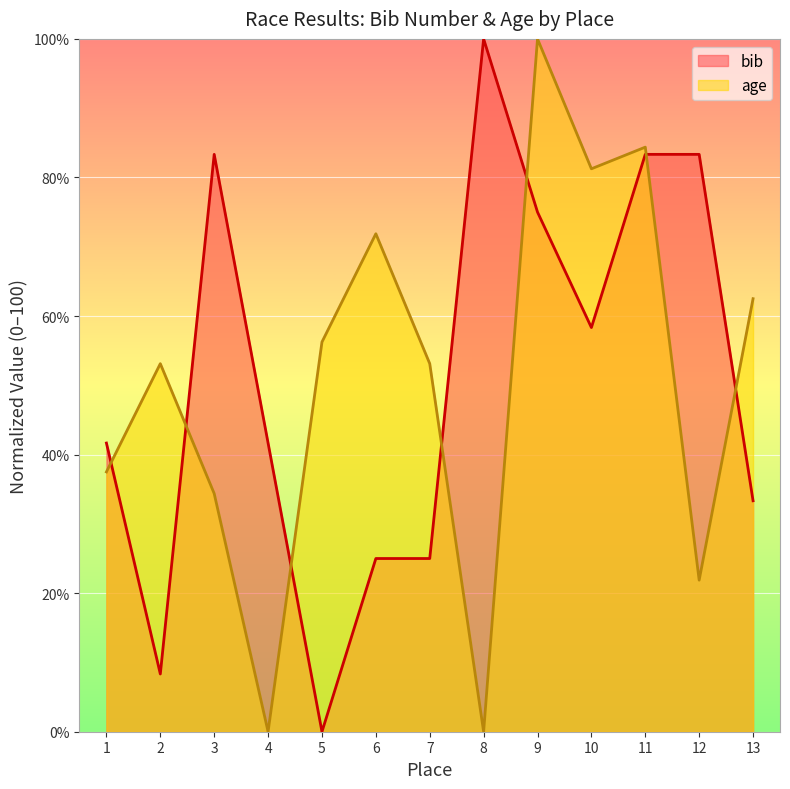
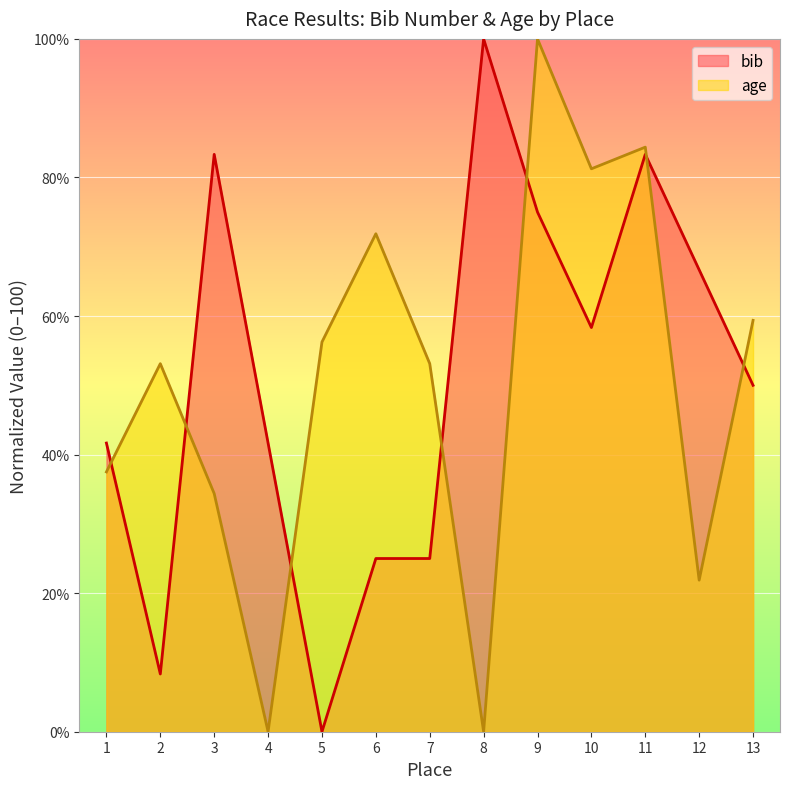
  {
    "bib": {
      "1": "42%",
      "2": "8%",
      "3": "83%",
      "4": "42%",
      "5": "0%",
      "6": "25%",
      "7": "25%",
      "8": "100%",
      "9": "75%",
      "10": "58%",
      "11": "83%",
-     "12": "83%",
-     "13": "33%"
+     "12": "67%",
+     "13": "50%"
    },
    "age": {
      "1": "38%",
      "2": "53%",
      "3": "34%",
      "4": "0%",
      "5": "56%",
      "6": "72%",
      "7": "53%",
      "8": "0%",
      "9": "100%",
      "10": "81%",
      "11": "84%",
      "12": "22%",
-     "13": "63%"
+     "13": "59%"
    }
  }
